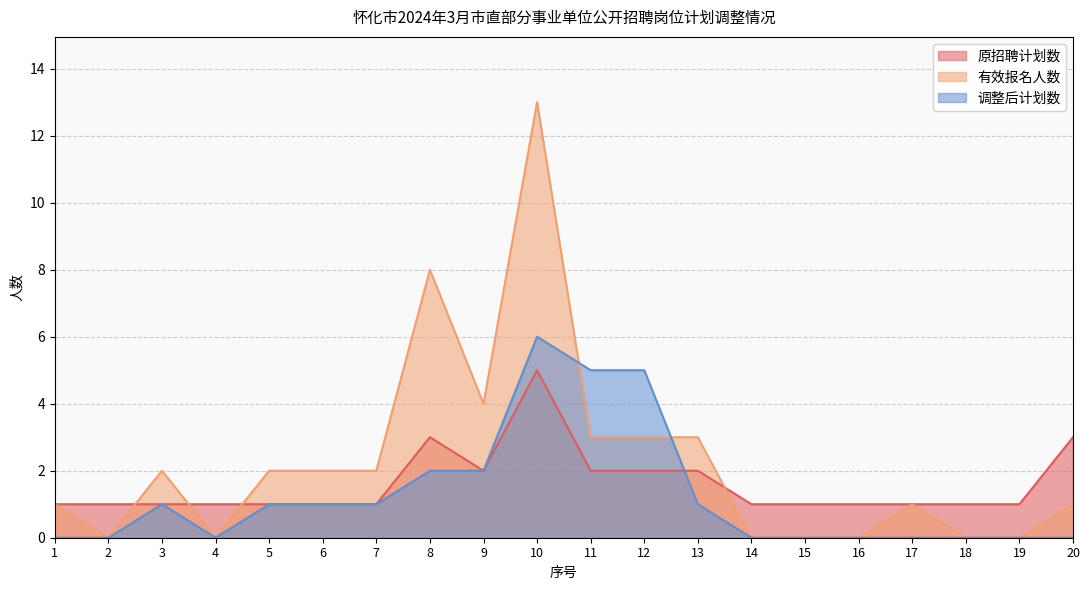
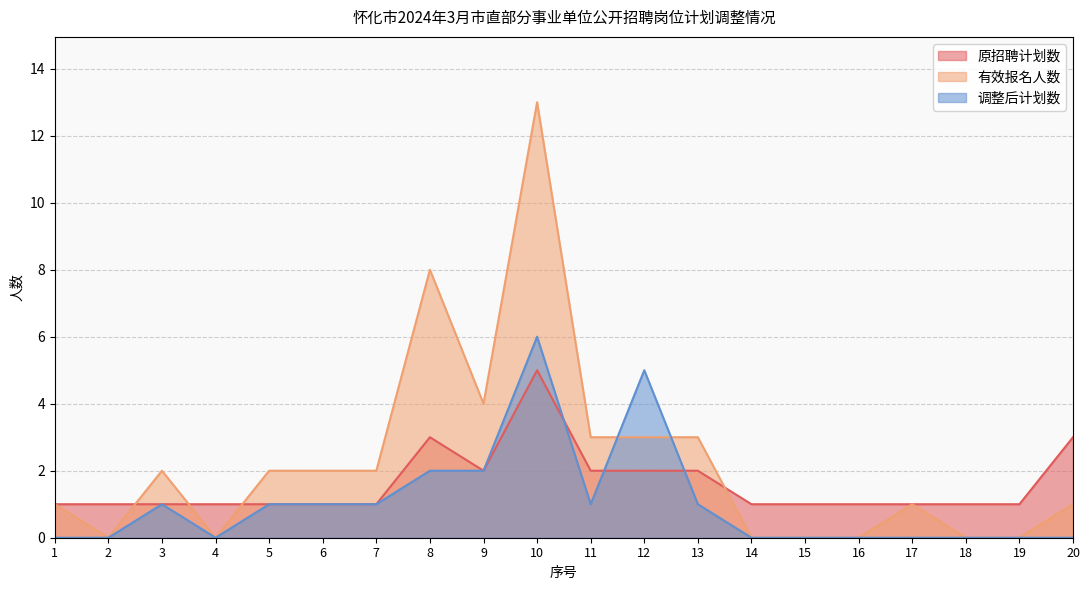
  {
    "调整后计划数": {
      "1": 0,
      "8": 2,
      "10": 6,
-     "11": 5,
+     "11": 1,
      "12": 5,
      "13": 1,
      "17": 0,
      "20": 0
    }
  }
